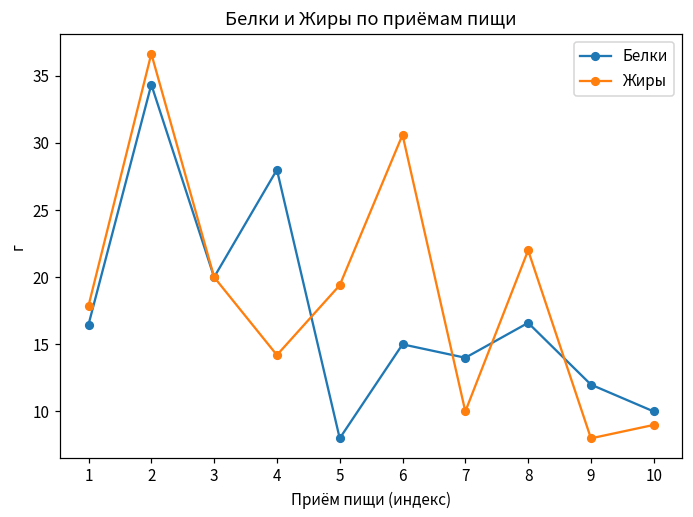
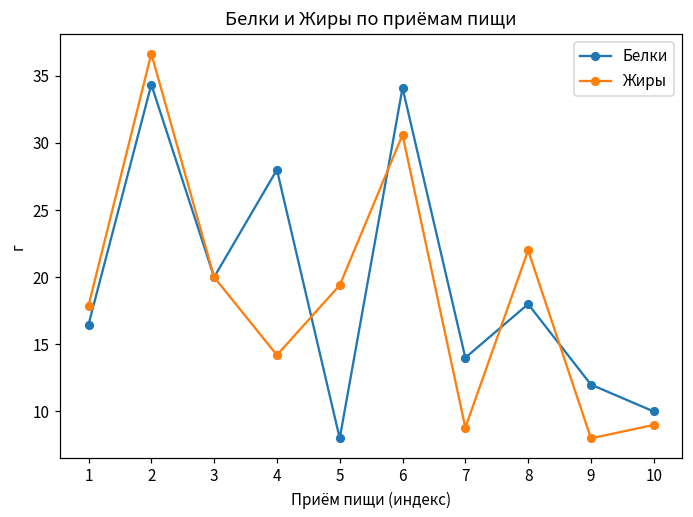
  {
    "Белки": {
      "1": 16.5,
      "2": 34.3,
      "4": 28.0,
      "5": 8.0,
-     "6": 15.0,
+     "6": 34.1,
      "7": 14.0,
-     "8": 16.6,
+     "8": 18.0,
      "9": 12.0,
      "10": 10.0
    },
    "Жиры": {
      "1": 17.9,
      "2": 36.6,
      "4": 14.2,
      "5": 19.4,
      "6": 30.6,
-     "7": 10.0,
+     "7": 8.8,
      "8": 22.0,
      "9": 8.0,
      "10": 9.0
    }
  }
